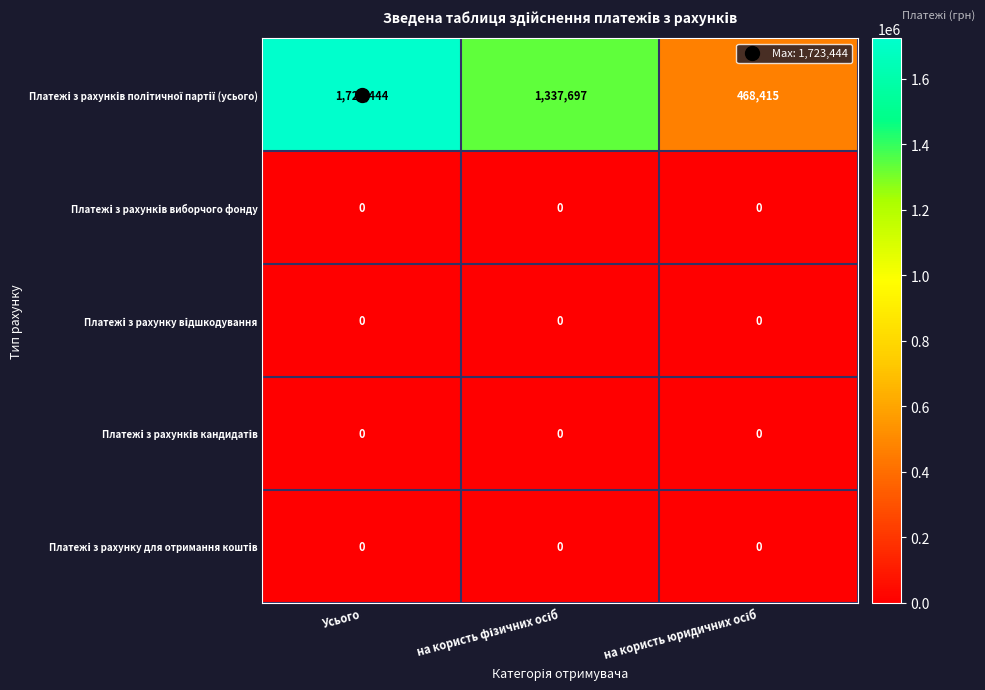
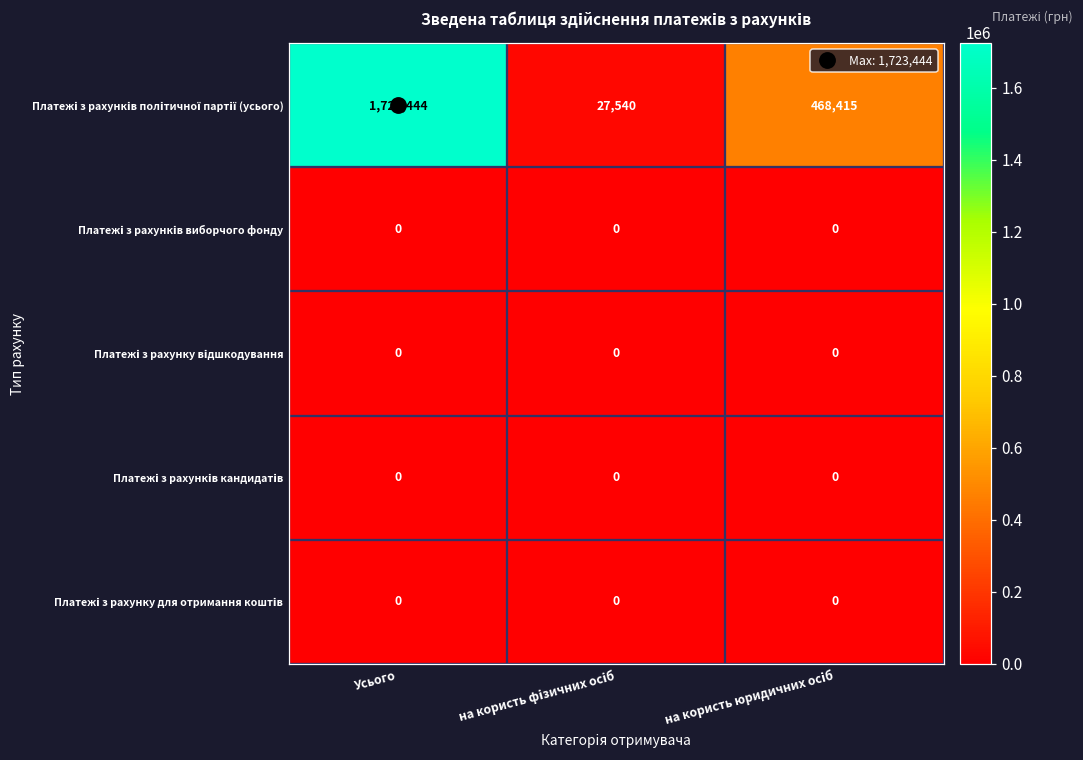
  {
    "Платежі з рахунків політичної партії (усього)": {
-     "на користь фізичних осіб": "1,337,697",
+     "на користь фізичних осіб": "27,540",
      "на користь юридичних осіб": "468,415"
    },
    "Платежі з рахунків виборчого фонду": {
      "Усього": "0",
      "на користь фізичних осіб": "0",
      "на користь юридичних осіб": "0"
    },
    "Платежі з рахунку відшкодування": {
      "Усього": "0",
      "на користь фізичних осіб": "0",
      "на користь юридичних осіб": "0"
    },
    "Платежі з рахунків кандидатів": {
      "Усього": "0",
      "на користь фізичних осіб": "0",
      "на користь юридичних осіб": "0"
    },
    "Платежі з рахунку для отримання коштів": {
      "Усього": "0",
      "на користь фізичних осіб": "0",
      "на користь юридичних осіб": "0"
    }
  }
